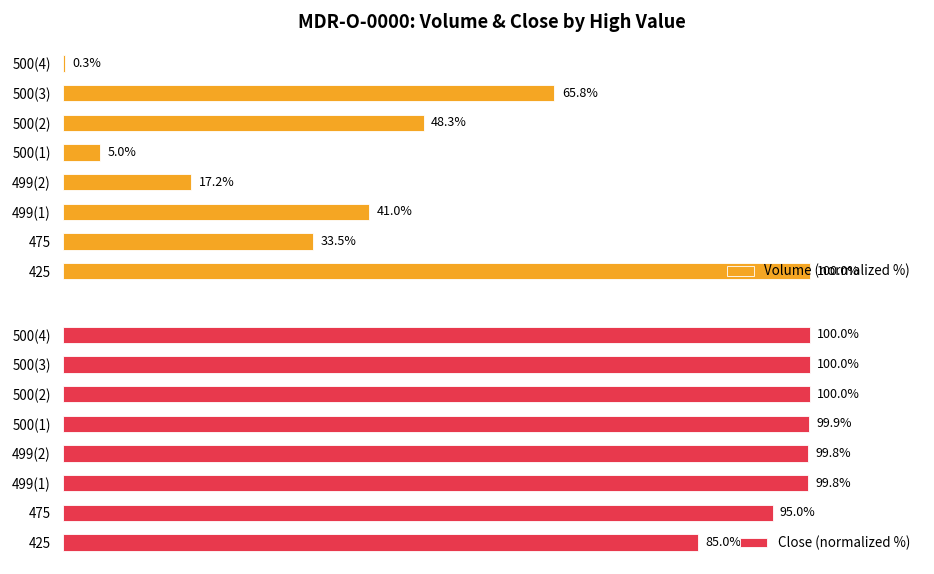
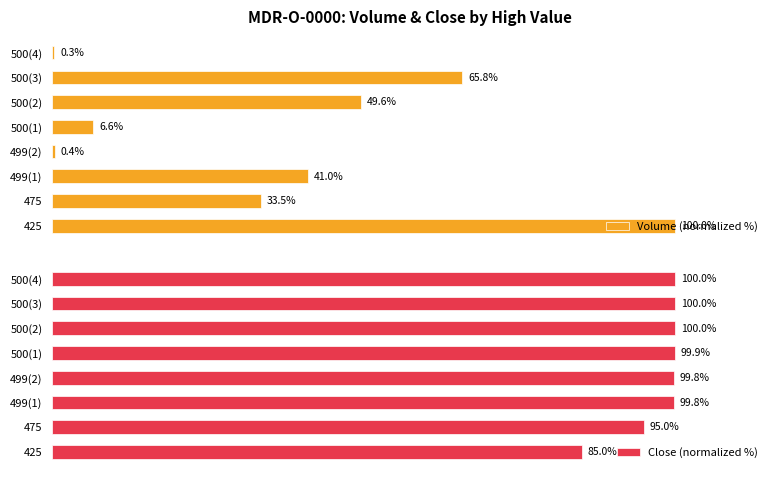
  {
    "MDR-O-0000: Volume & Close by High Value": {
      "500(4)": "0.3%",
      "500(3)": "65.8%",
-     "500(2)": "48.3%",
-     "500(1)": "5.0%",
-     "499(2)": "17.2%",
+     "500(2)": "49.6%",
+     "500(1)": "6.6%",
+     "499(2)": "0.4%",
      "499(1)": "41.0%",
      "475": "33.5%",
      "425": "100.0%"
    }
  }
